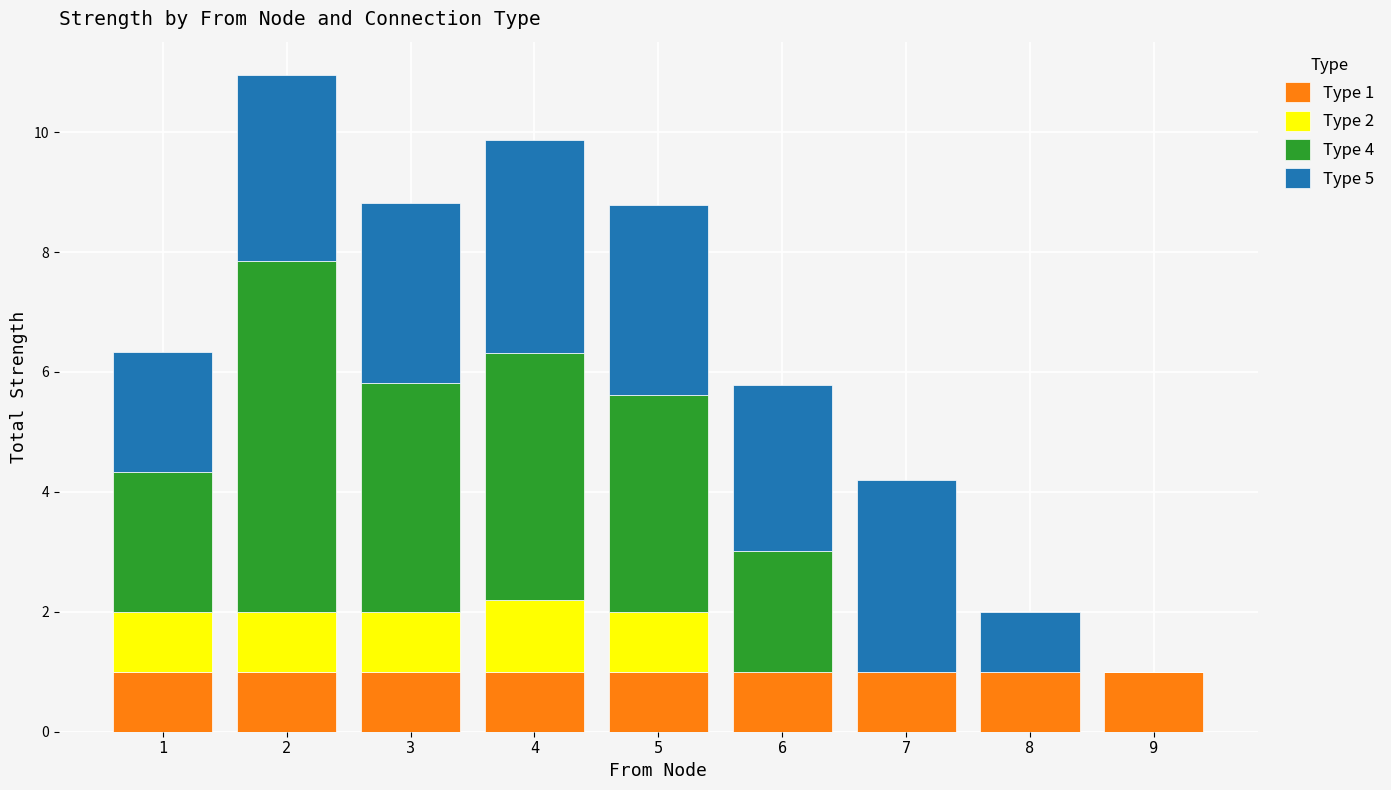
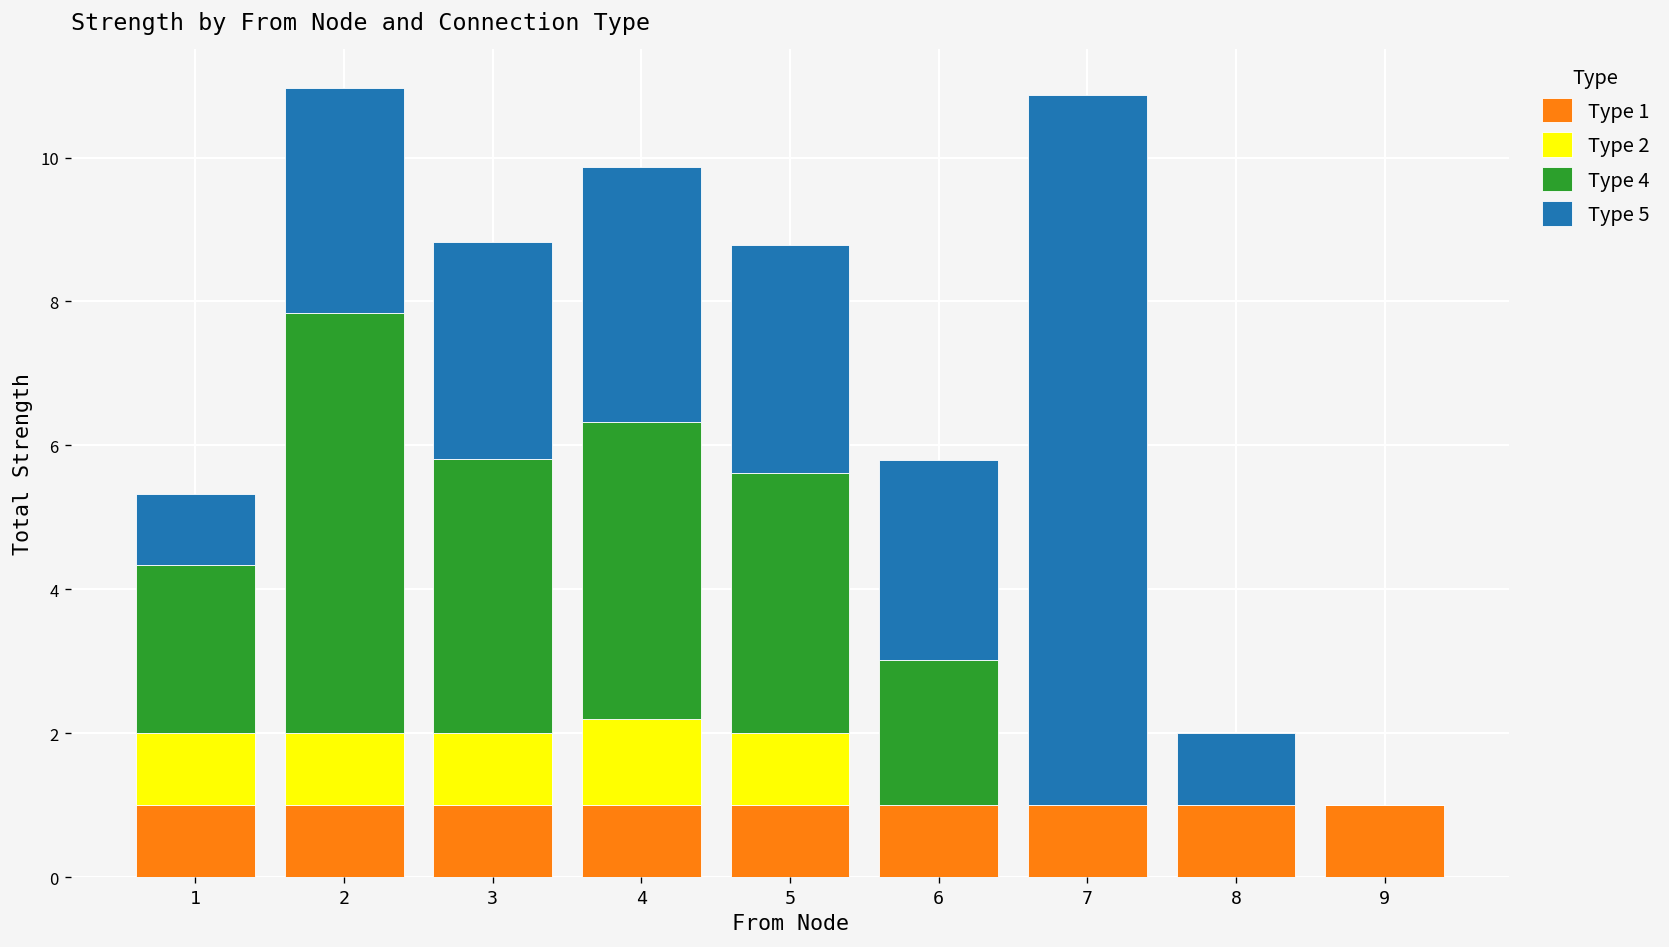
  {
    "Type 1": {
      "1": 1.0,
      "2": 1.0,
      "3": 1.0,
      "4": 1.0,
      "5": 1.0,
      "6": 1.0,
      "7": 1.0,
      "8": 1.0,
      "9": 1.0
    },
    "Type 2": {
      "1": 1.0,
      "2": 1.0,
      "3": 1.0,
      "4": 1.2,
      "5": 1.0,
      "6": 0.0,
      "7": 0.0,
      "8": 0.0,
      "9": 0.0
    },
    "Type 4": {
      "1": 2.3,
      "2": 5.8,
      "3": 3.8,
      "4": 4.1,
      "5": 3.6,
      "6": 2.0,
      "7": 0.0,
      "8": 0.0,
      "9": 0.0
    },
    "Type 5": {
-     "1": 2,
+     "1": 1,
      "2": 3.1,
      "3": 3.0,
      "4": 3.5,
      "5": 3.2,
      "6": 2.8,
-     "7": 3.2,
+     "7": 9.9,
      "8": 1.0,
      "9": 0.0
    }
  }
